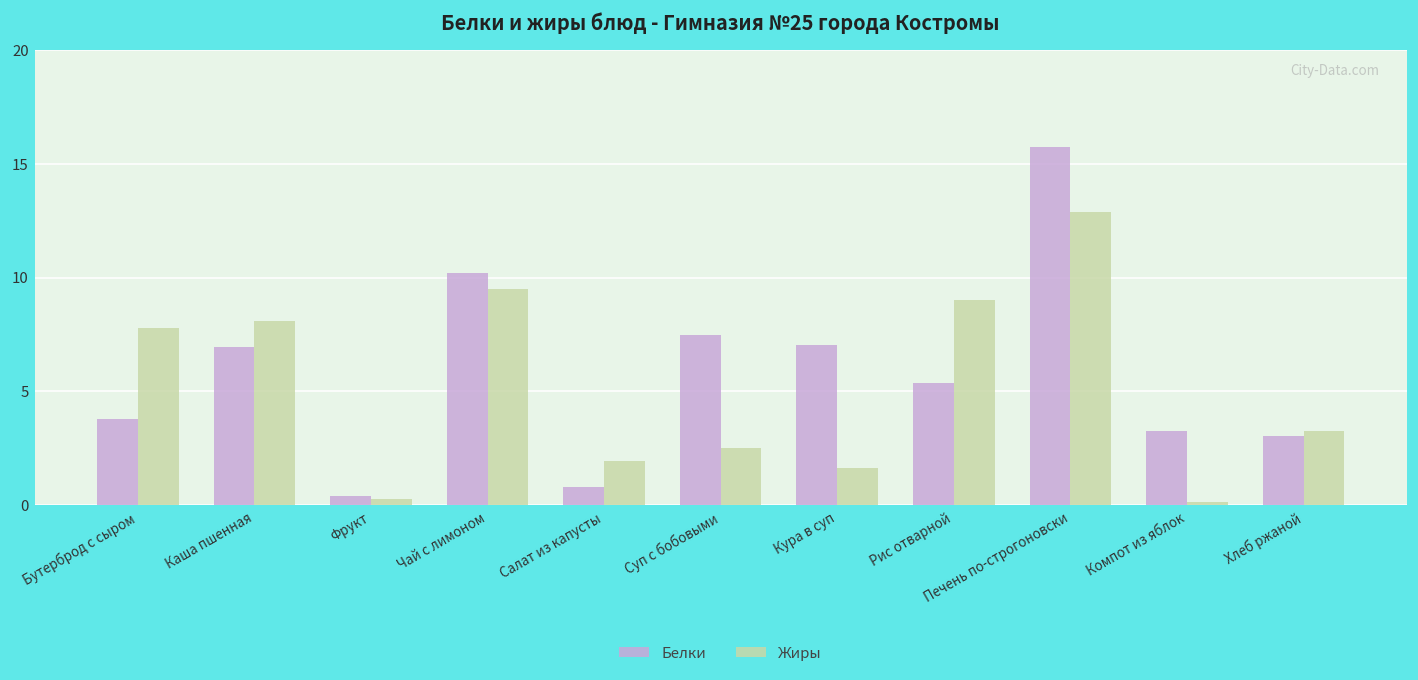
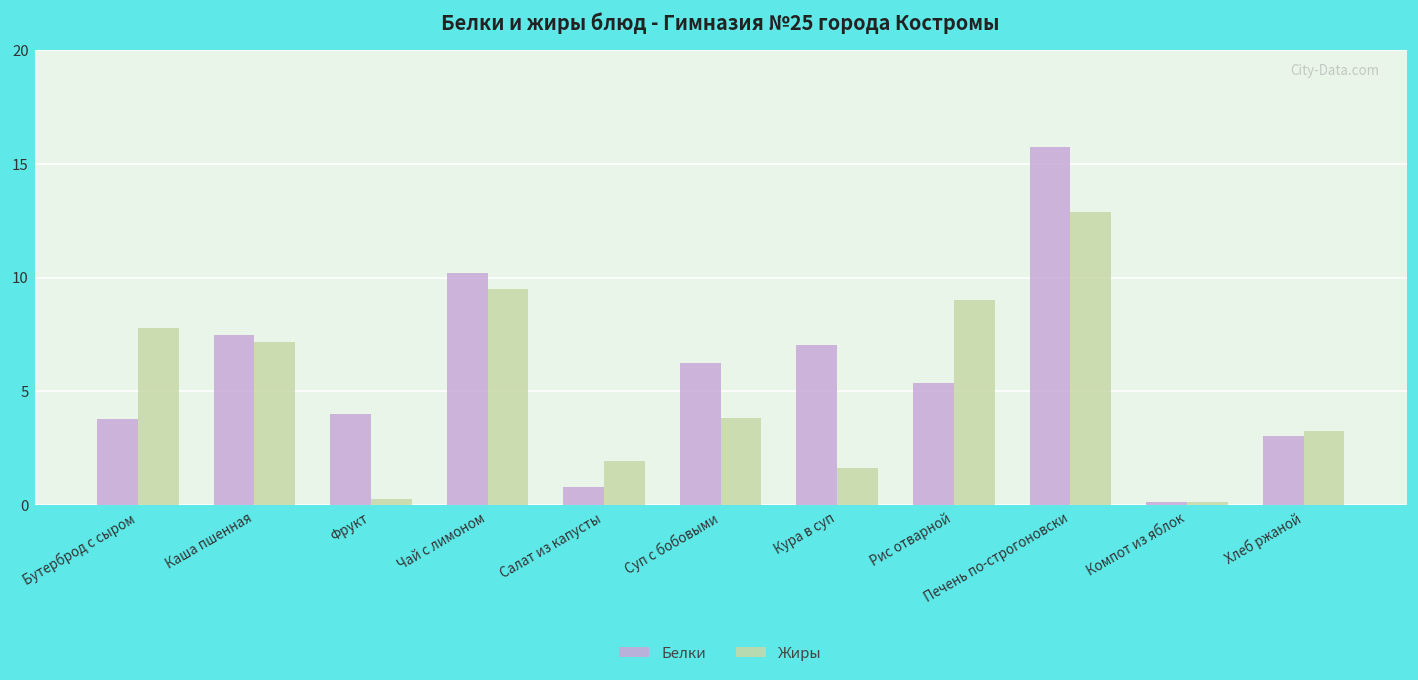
  {
    "Белки": {
      "Бутерброд с сыром": 3.8,
-     "Каша пшенная": 7.0,
-     "Фрукт": 0.4,
+     "Каша пшенная": 7.5,
+     "Фрукт": 4.0,
      "Чай с лимоном": 10.2,
      "Салат из капусты": 0.8,
-     "Суп с бобовыми": 7.5,
+     "Суп с бобовыми": 6.2,
      "Кура в суп": 7.0,
      "Рис отварной": 5.4,
      "Печень по-строгоновски": 15.8,
-     "Компот из яблок": 3.3,
+     "Компот из яблок": 0.2,
      "Хлеб ржаной": 3.0
    },
    "Жиры": {
      "Бутерброд с сыром": 7.8,
-     "Каша пшенная": 8.1,
+     "Каша пшенная": 7.2,
      "Фрукт": 0.3,
      "Чай с лимоном": 9.5,
      "Салат из капусты": 2.0,
-     "Суп с бобовыми": 2.5,
+     "Суп с бобовыми": 3.8,
      "Кура в суп": 1.6,
      "Рис отварной": 9.0,
      "Печень по-строгоновски": 12.9,
      "Компот из яблок": 0.2,
      "Хлеб ржаной": 3.3
    }
  }
